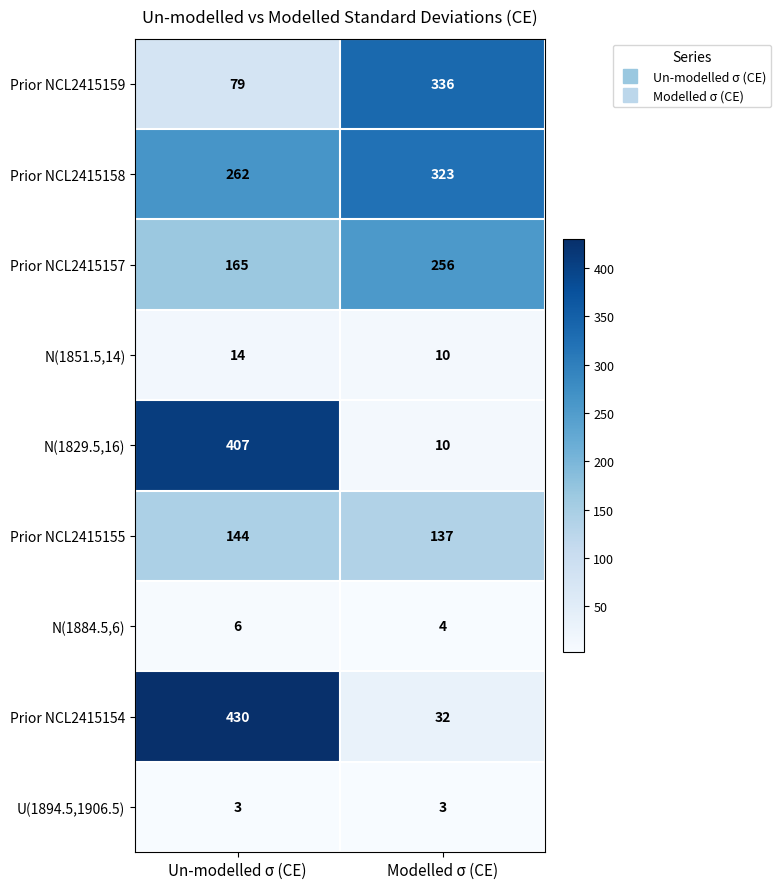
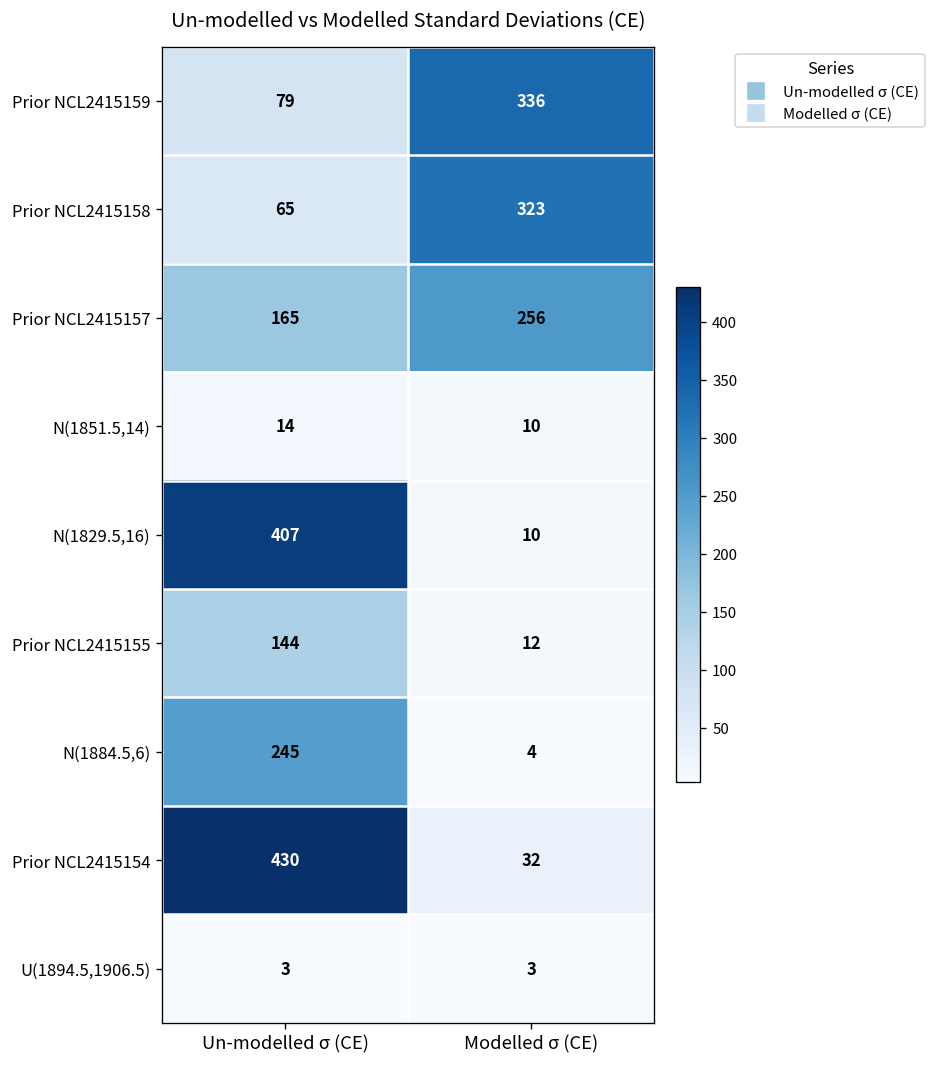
  {
    "Prior NCL2415159": {
      "Un-modelled σ (CE)": 79,
      "Modelled σ (CE)": 336
    },
    "Prior NCL2415158": {
-     "Un-modelled σ (CE)": 262,
+     "Un-modelled σ (CE)": 65,
      "Modelled σ (CE)": 323
    },
    "Prior NCL2415157": {
      "Un-modelled σ (CE)": 165,
      "Modelled σ (CE)": 256
    },
    "N(1851.5,14)": {
      "Un-modelled σ (CE)": 14,
      "Modelled σ (CE)": 10
    },
    "N(1829.5,16)": {
      "Un-modelled σ (CE)": 407,
      "Modelled σ (CE)": 10
    },
    "Prior NCL2415155": {
      "Un-modelled σ (CE)": 144,
-     "Modelled σ (CE)": 137
+     "Modelled σ (CE)": 12
    },
    "N(1884.5,6)": {
-     "Un-modelled σ (CE)": 6,
+     "Un-modelled σ (CE)": 245,
      "Modelled σ (CE)": 4
    },
    "Prior NCL2415154": {
      "Un-modelled σ (CE)": 430,
      "Modelled σ (CE)": 32
    },
    "U(1894.5,1906.5)": {
      "Un-modelled σ (CE)": 3,
      "Modelled σ (CE)": 3
    }
  }
